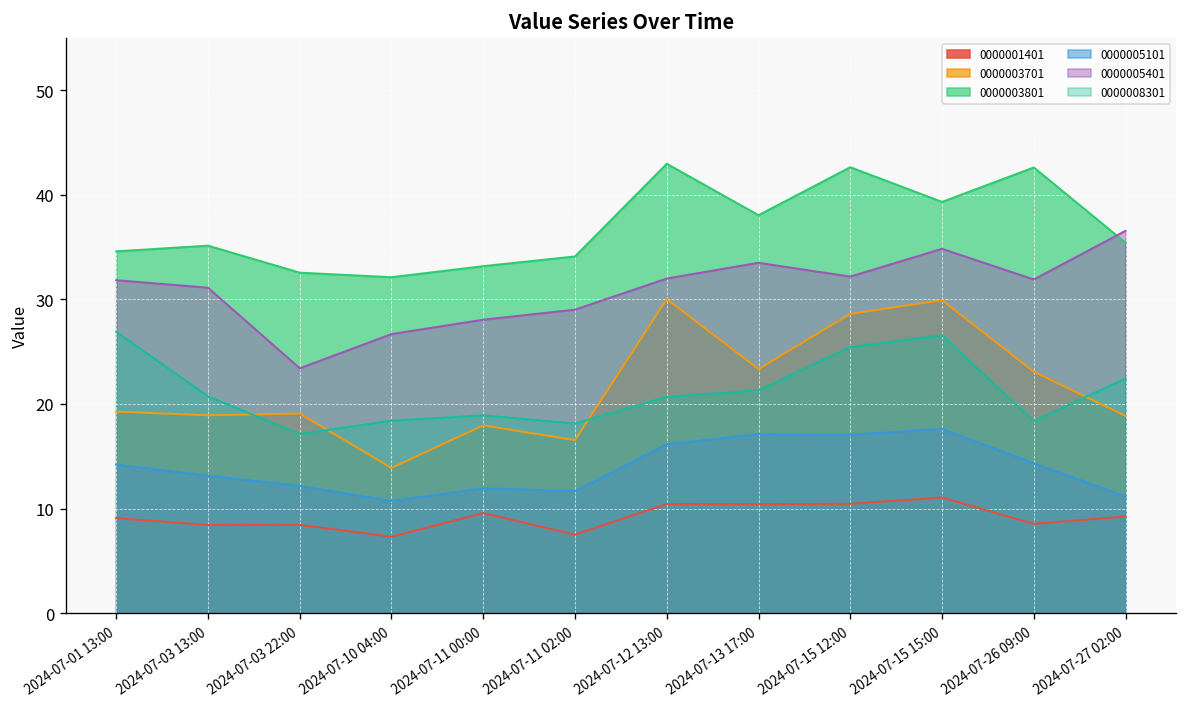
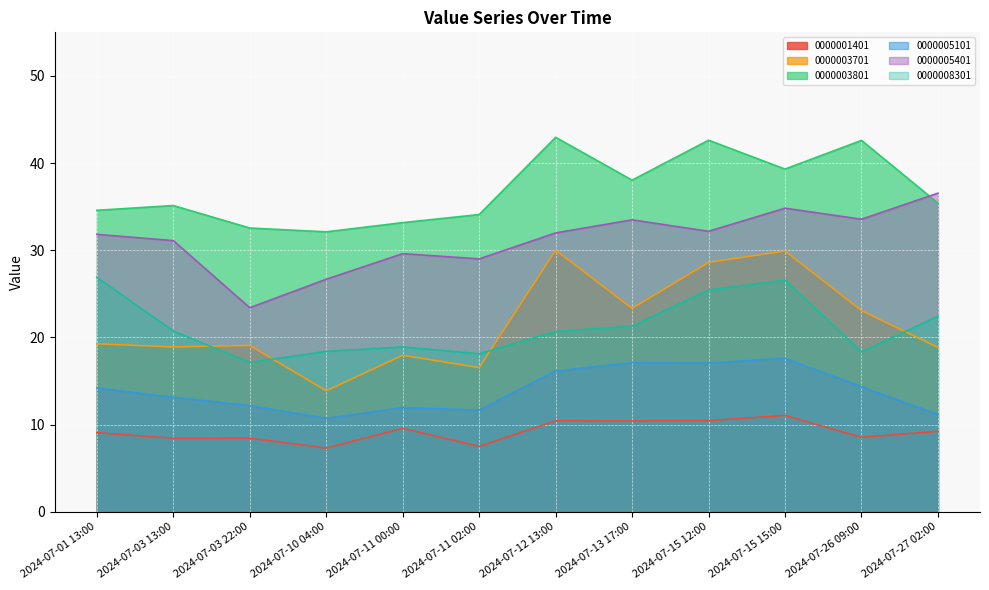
  {
    "0000001401": {
      "2024-07-01 13:00": 9,
      "2024-07-03 13:00": 8,
      "2024-07-03 22:00": 8,
      "2024-07-10 04:00": 7,
      "2024-07-11 00:00": 10,
      "2024-07-11 02:00": 8,
      "2024-07-12 13:00": 10,
      "2024-07-13 17:00": 10,
      "2024-07-15 12:00": 10,
      "2024-07-15 15:00": 11,
      "2024-07-26 09:00": 9,
      "2024-07-27 02:00": 9
    },
    "0000003701": {
      "2024-07-01 13:00": 19,
      "2024-07-03 13:00": 19,
      "2024-07-03 22:00": 19,
      "2024-07-10 04:00": 14,
      "2024-07-11 00:00": 18,
      "2024-07-11 02:00": 17,
      "2024-07-12 13:00": 30,
      "2024-07-13 17:00": 23,
      "2024-07-15 12:00": 29,
      "2024-07-15 15:00": 30,
      "2024-07-26 09:00": 23,
      "2024-07-27 02:00": 19
    },
    "0000005101": {
      "2024-07-01 13:00": 14,
      "2024-07-03 13:00": 13,
      "2024-07-03 22:00": 12,
      "2024-07-10 04:00": 11,
      "2024-07-11 00:00": 12,
      "2024-07-11 02:00": 12,
      "2024-07-12 13:00": 16,
      "2024-07-13 17:00": 17,
      "2024-07-15 12:00": 17,
      "2024-07-15 15:00": 18,
      "2024-07-26 09:00": 14,
      "2024-07-27 02:00": 11
    },
    "0000005401": {
      "2024-07-01 13:00": 32,
      "2024-07-03 13:00": 31,
      "2024-07-03 22:00": 23,
      "2024-07-10 04:00": 27,
-     "2024-07-11 00:00": 28,
+     "2024-07-11 00:00": 30,
      "2024-07-11 02:00": 29,
      "2024-07-12 13:00": 32,
      "2024-07-13 17:00": 33,
      "2024-07-15 12:00": 32,
      "2024-07-15 15:00": 35,
-     "2024-07-26 09:00": 32,
+     "2024-07-26 09:00": 34,
      "2024-07-27 02:00": 37
    }
  }
